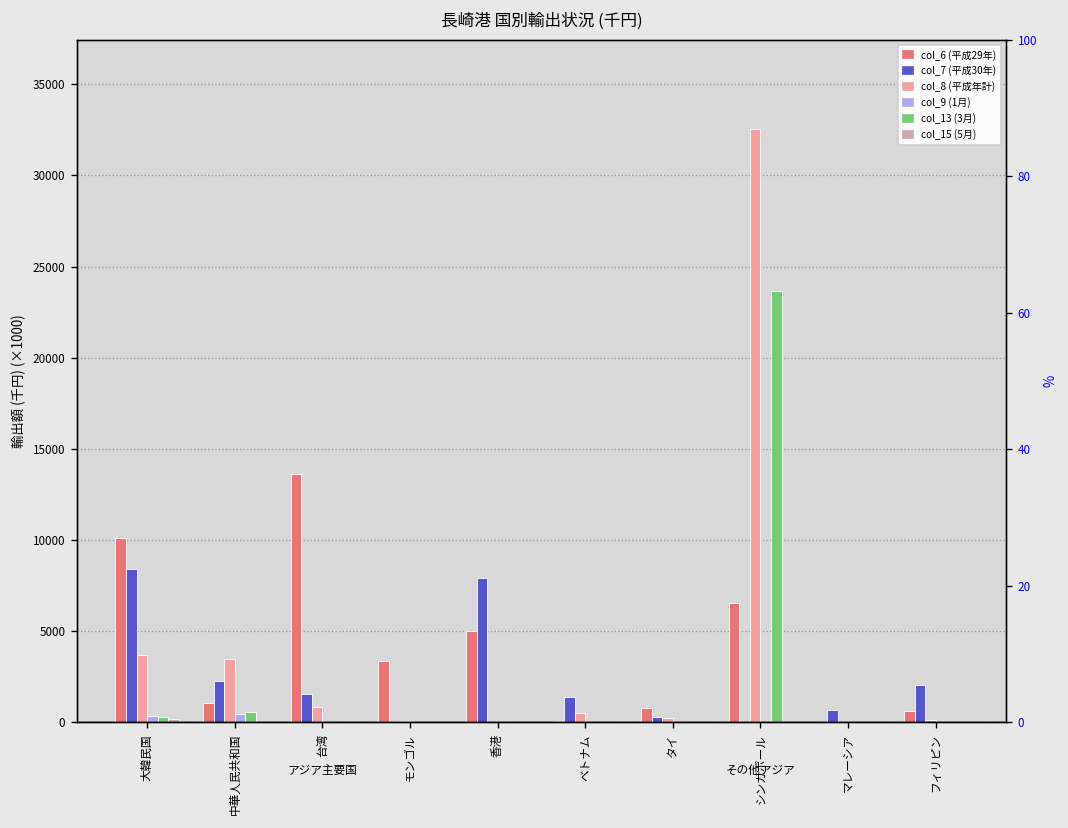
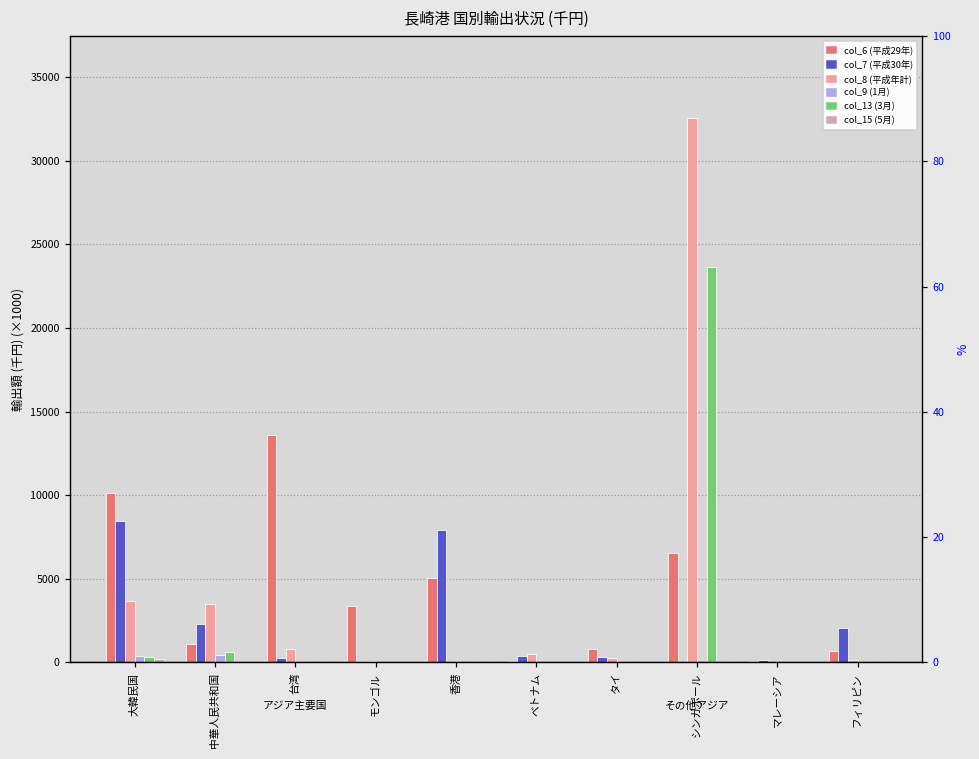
  {
    "col_6 (平成29年)": {
      "大韓民国": 10100,
      "中華人民共和国": 1100,
      "台湾": 13600,
      "モンゴル": 3400,
      "香港": 5000,
      "タイ": 800,
      "シンガポール": 6500,
      "フィリピン": 600
    },
    "col_7 (平成30年)": {
      "大韓民国": 8400,
      "中華人民共和国": 2300,
-     "台湾": 1500,
+     "台湾": 300,
      "香港": 7900,
-     "ベトナム": 1400,
+     "ベトナム": 400,
      "タイ": 300,
-     "マレーシア": 700,
+     "マレーシア": 100,
      "フィリピン": 2000
    },
    "col_9 (1月)": {
      "大韓民国": 400,
      "中華人民共和国": 500,
      "モンゴル": 0,
      "香港": 0,
      "シンガポール": 0
    }
  }
